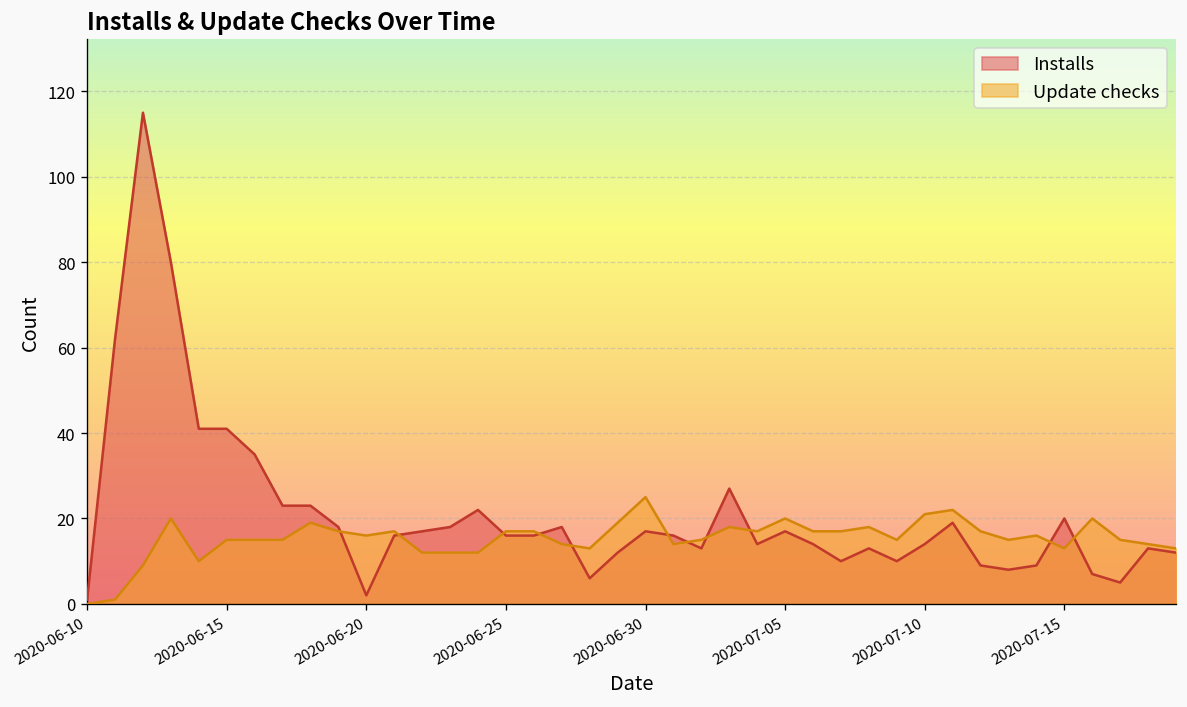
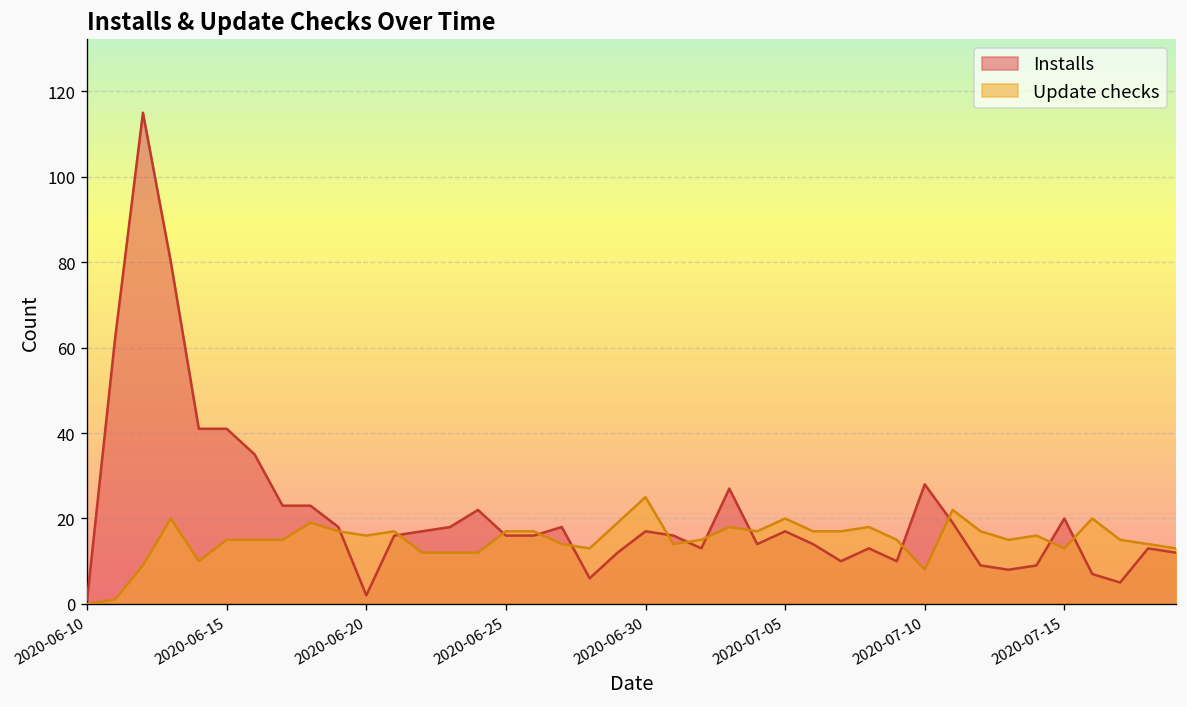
  {
    "Installs": {
      "2020-06-10": 1,
      "2020-06-15": 41,
      "2020-06-20": 2,
      "2020-06-25": 16,
      "2020-06-30": 17,
      "2020-07-05": 17,
-     "2020-07-10": 14,
+     "2020-07-10": 28,
      "2020-07-15": 20
    },
    "Update checks": {
      "2020-06-10": 0,
      "2020-06-15": 15,
      "2020-06-20": 16,
      "2020-06-25": 17,
      "2020-06-30": 25,
      "2020-07-05": 20,
-     "2020-07-10": 21,
+     "2020-07-10": 8,
      "2020-07-15": 13
    }
  }
